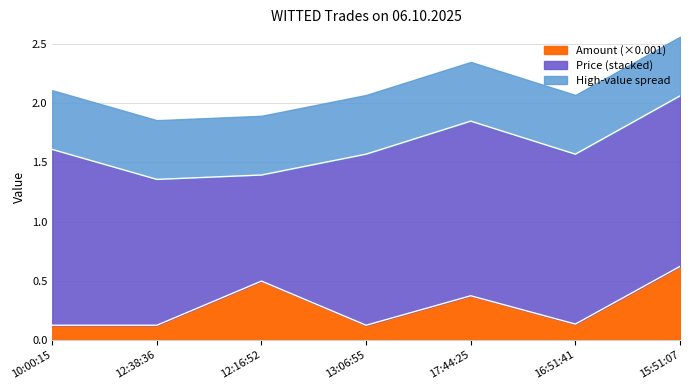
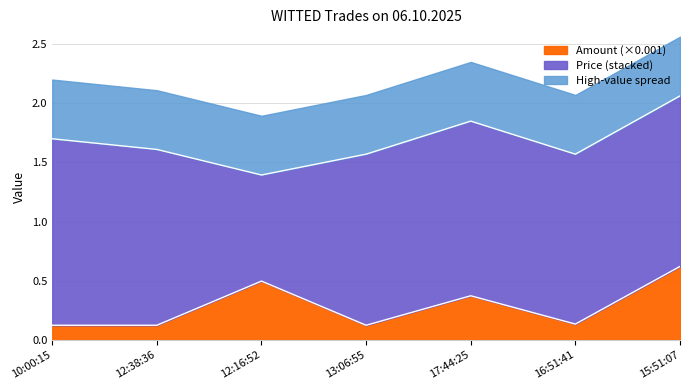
  {
    "Amount (×0.001)": {
      "10:00:15": 0.12,
      "12:38:36": 0.12,
      "12:16:52": 0.50,
      "13:06:55": 0.12,
      "17:44:25": 0.37,
      "16:51:41": 0.13,
      "15:51:07": 0.62
    },
    "Price (stacked)": {
-     "10:00:15": 1.48,
-     "12:38:36": 1.23,
+     "10:00:15": 1.57,
+     "12:38:36": 1.48,
      "12:16:52": 0.90,
      "13:06:55": 1.44,
      "17:44:25": 1.48,
      "16:51:41": 1.44,
      "15:51:07": 1.44
    },
    "High-value spread": {
      "10:00:15": 0.50,
      "12:38:36": 0.50,
      "12:16:52": 0.50,
      "13:06:55": 0.50,
      "17:44:25": 0.50,
      "16:51:41": 0.50,
      "15:51:07": 0.50
    }
  }
